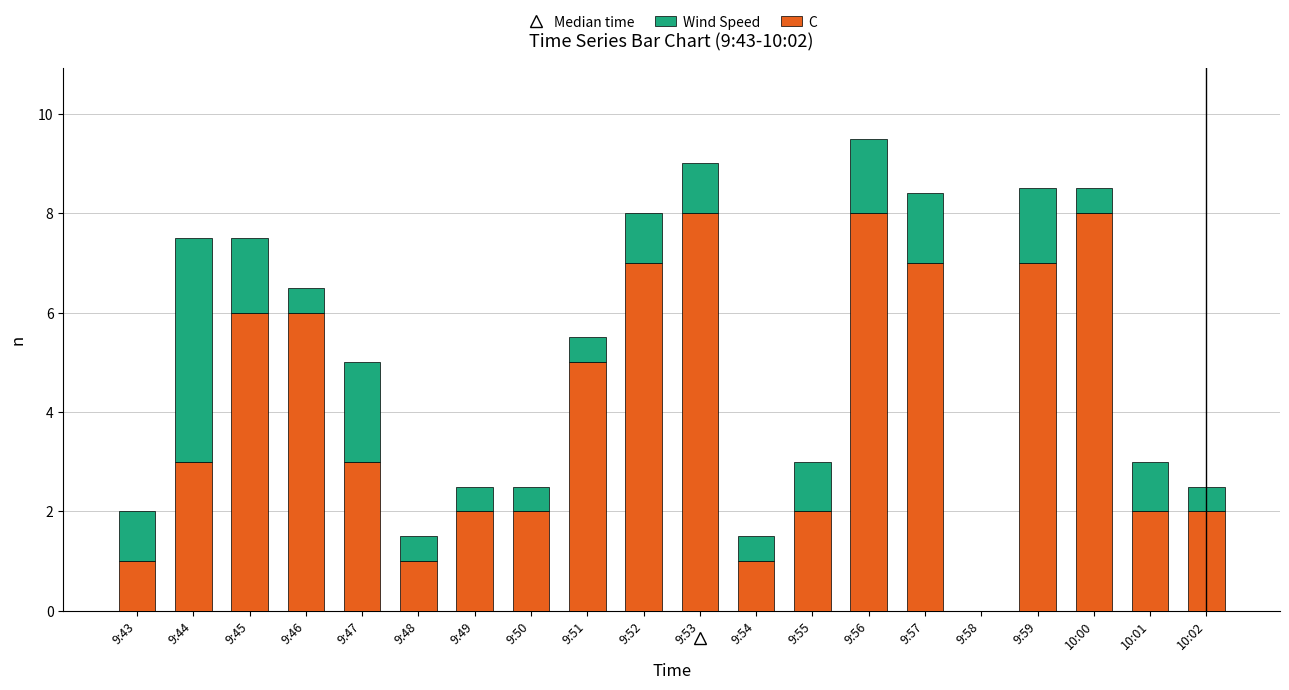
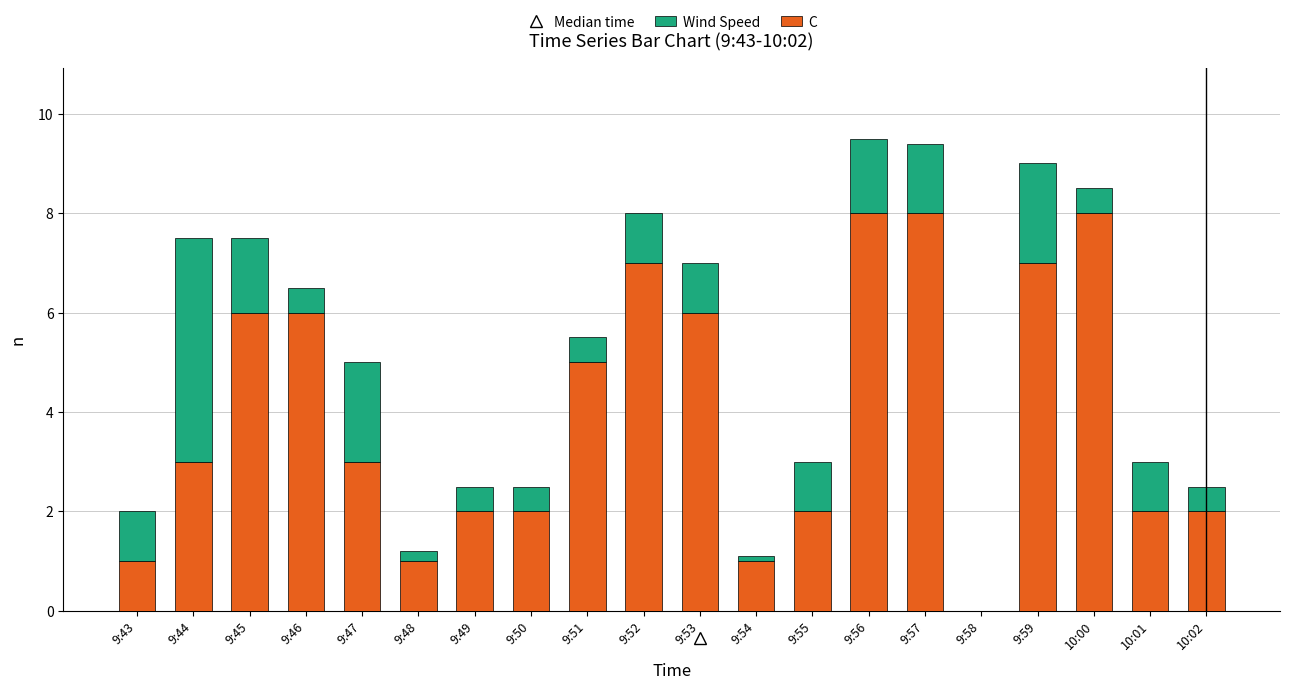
  {
    "C": {
      "9:43": 1,
      "9:44": 3,
      "9:45": 6,
      "9:46": 6,
      "9:47": 3,
      "9:48": 1,
      "9:49": 2,
      "9:50": 2,
      "9:51": 5,
      "9:52": 7,
-     "9:53": 8,
+     "9:53": 6,
      "9:54": 1,
      "9:55": 2,
      "9:56": 8,
-     "9:57": 7,
+     "9:57": 8,
      "9:58": 0,
      "9:59": 7,
      "10:00": 8,
      "10:01": 2,
      "10:02": 2
    },
    "Wind Speed": {
      "9:43": 1.0,
      "9:44": 4.5,
      "9:45": 1.5,
      "9:46": 0.5,
      "9:47": 2.0,
-     "9:48": 0.5,
+     "9:48": 0.2,
      "9:49": 0.5,
      "9:50": 0.5,
      "9:51": 0.5,
      "9:52": 1.0,
      "9:53": 1.0,
-     "9:54": 0.5,
+     "9:54": 0.1,
      "9:55": 1.0,
      "9:56": 1.5,
      "9:57": 1.4,
      "9:58": 0.0,
-     "9:59": 1.5,
+     "9:59": 2.0,
      "10:00": 0.5,
      "10:01": 1.0,
      "10:02": 0.5
    }
  }
